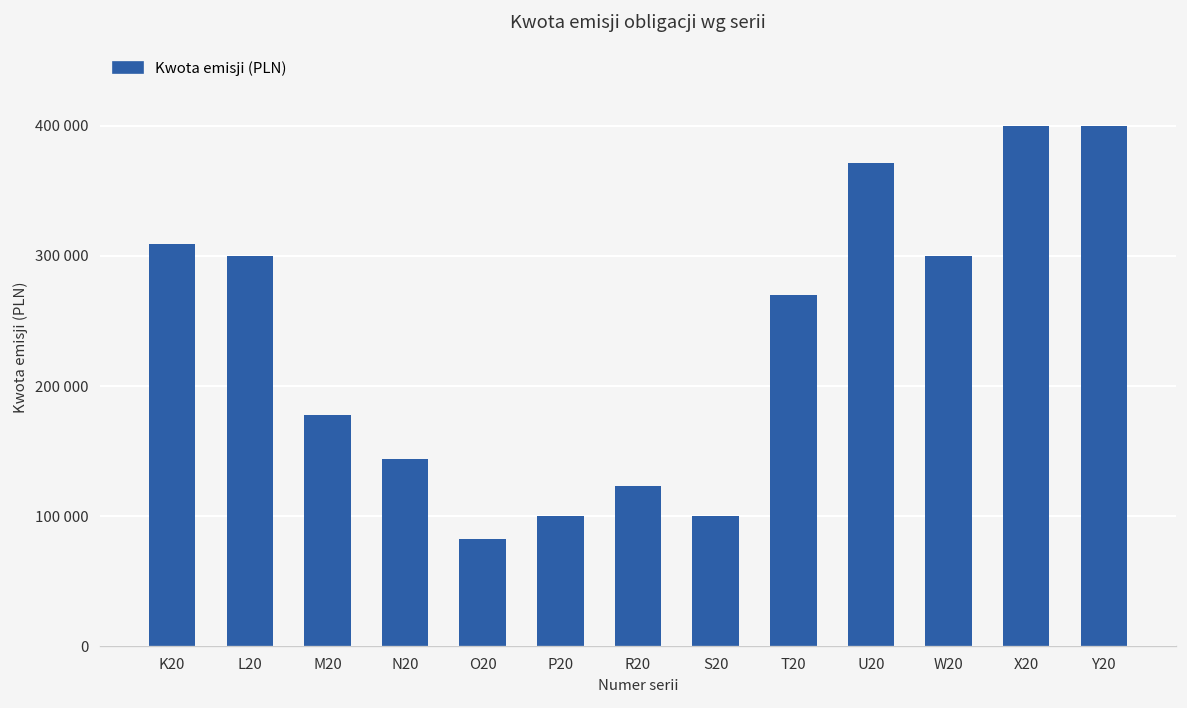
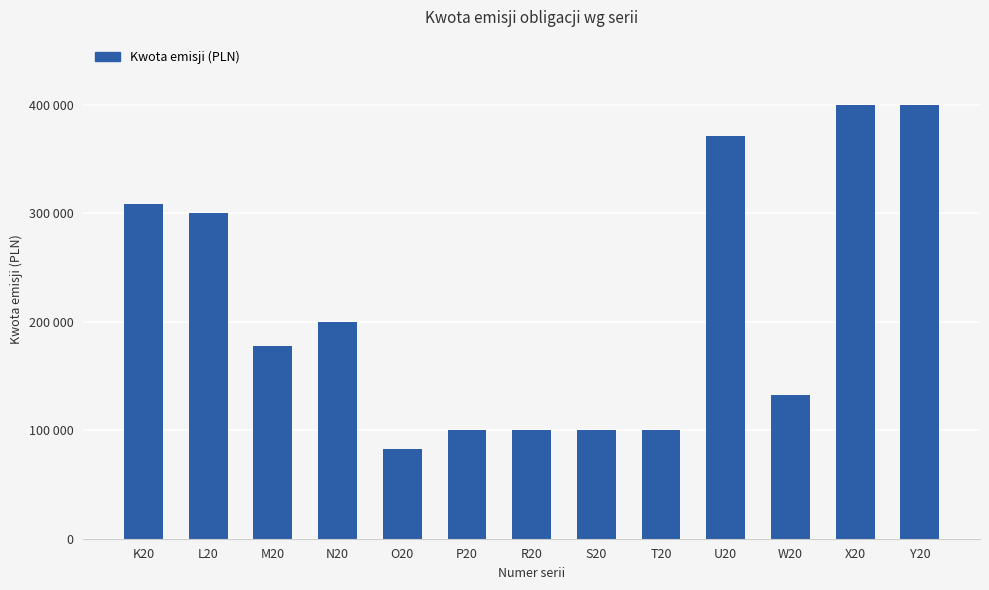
  {
    "K20": 309000,
    "L20": 300000,
    "M20": 178000,
-   "N20": 144000,
+   "N20": 200000,
    "O20": 82000,
    "P20": 100000,
-   "R20": 123000,
+   "R20": 100000,
    "S20": 100000,
-   "T20": 270000,
+   "T20": 100000,
    "U20": 372000,
-   "W20": 300000,
+   "W20": 133000,
    "X20": 400000,
    "Y20": 400000
  }
